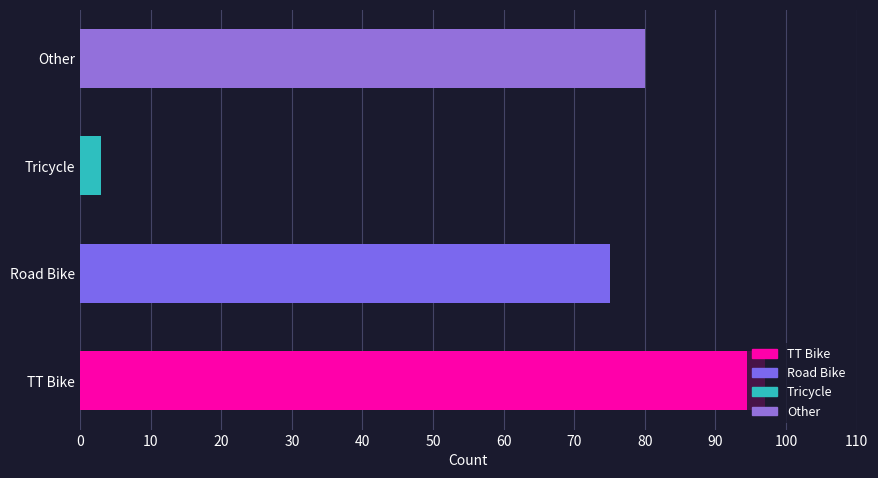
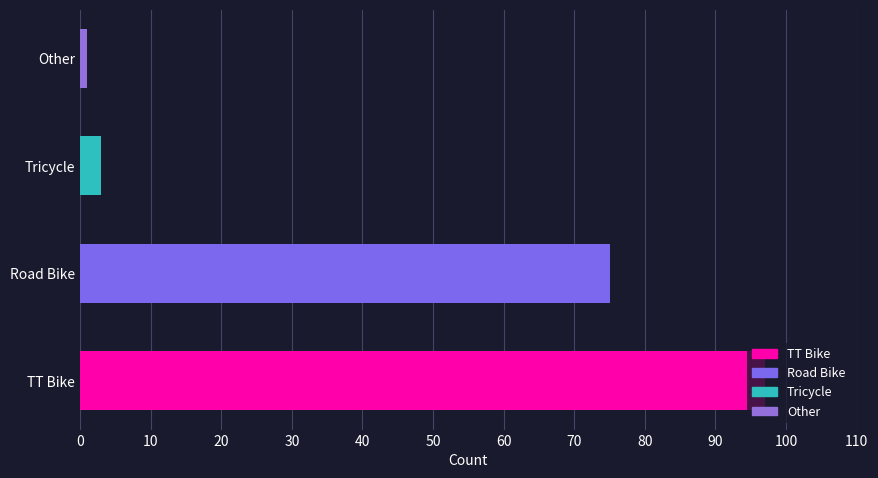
  {
-   "Other": 80,
+   "Other": 1,
    "Tricycle": 3,
    "Road Bike": 75
  }
